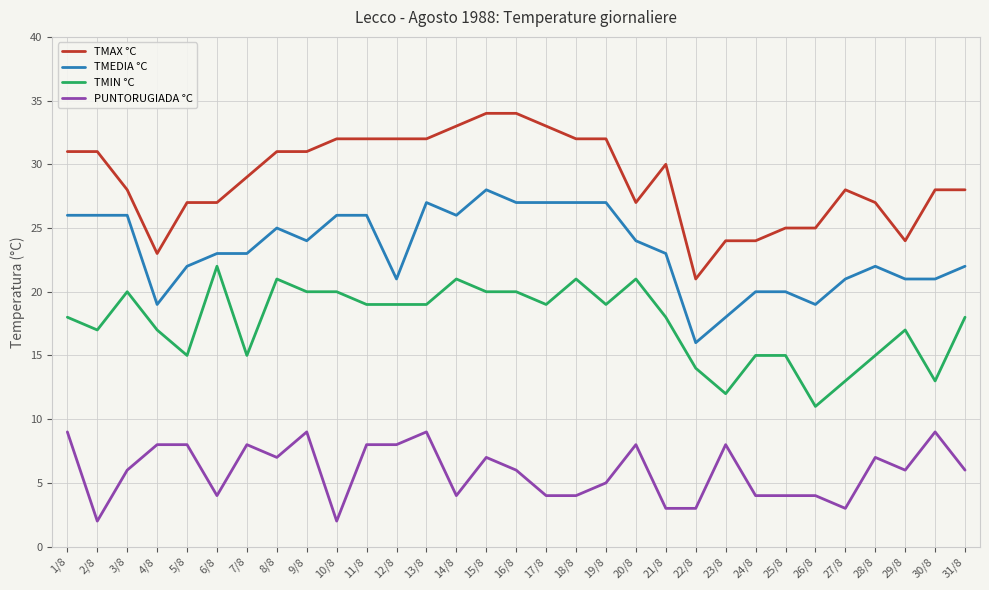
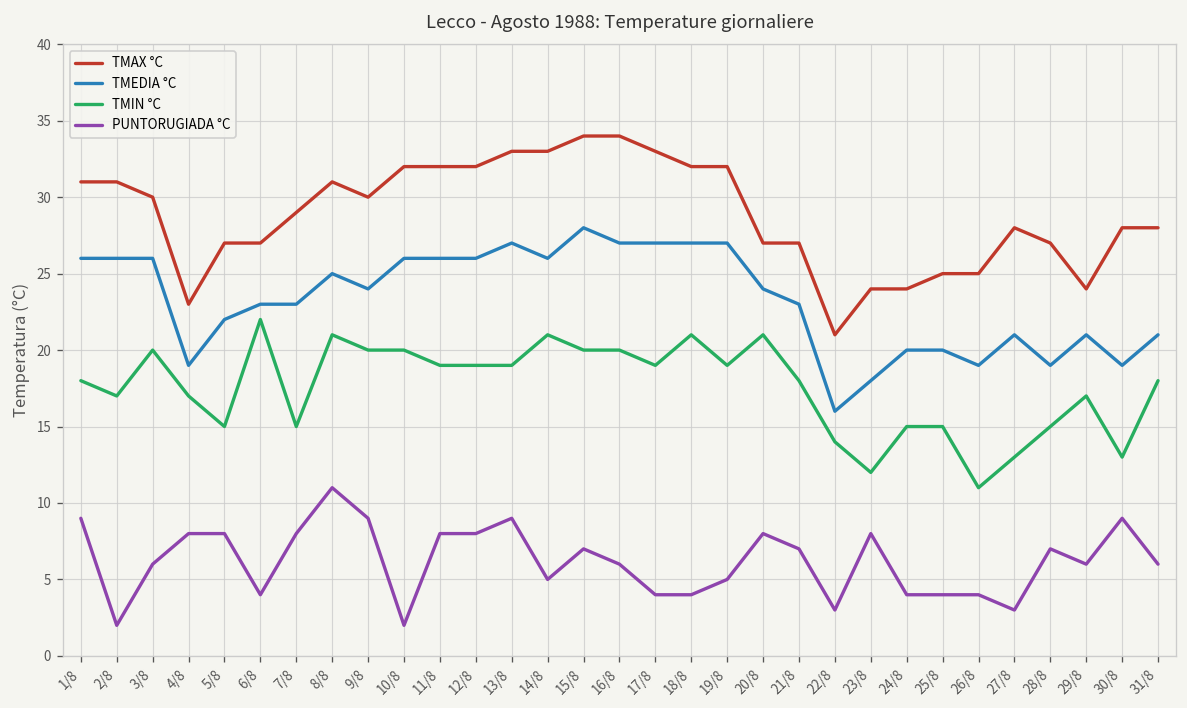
  {
    "TMAX °C": {
      "1/8": 31,
      "2/8": 31,
-     "3/8": 28,
+     "3/8": 30,
      "4/8": 23,
      "5/8": 27,
      "6/8": 27,
      "7/8": 29,
      "8/8": 31,
-     "9/8": 31,
+     "9/8": 30,
      "10/8": 32,
      "11/8": 32,
      "12/8": 32,
-     "13/8": 32,
+     "13/8": 33,
      "14/8": 33,
      "15/8": 34,
      "16/8": 34,
      "17/8": 33,
      "18/8": 32,
      "19/8": 32,
      "20/8": 27,
-     "21/8": 30,
+     "21/8": 27,
      "22/8": 21,
      "23/8": 24,
      "24/8": 24,
      "25/8": 25,
      "26/8": 25,
      "27/8": 28,
      "28/8": 27,
      "29/8": 24,
      "30/8": 28,
      "31/8": 28
    },
    "TMEDIA °C": {
      "1/8": 26,
      "2/8": 26,
      "3/8": 26,
      "4/8": 19,
      "5/8": 22,
      "6/8": 23,
      "7/8": 23,
      "8/8": 25,
      "9/8": 24,
      "10/8": 26,
      "11/8": 26,
-     "12/8": 21,
+     "12/8": 26,
      "13/8": 27,
      "14/8": 26,
      "15/8": 28,
      "16/8": 27,
      "17/8": 27,
      "18/8": 27,
      "19/8": 27,
      "20/8": 24,
      "21/8": 23,
      "22/8": 16,
      "23/8": 18,
      "24/8": 20,
      "25/8": 20,
      "26/8": 19,
      "27/8": 21,
-     "28/8": 22,
+     "28/8": 19,
      "29/8": 21,
-     "30/8": 21,
-     "31/8": 22
+     "30/8": 19,
+     "31/8": 21
    },
    "TMIN °C": {
      "1/8": 18,
      "2/8": 17,
      "3/8": 20,
      "4/8": 17,
      "5/8": 15,
      "6/8": 22,
      "7/8": 15,
      "8/8": 21,
      "9/8": 20,
      "10/8": 20,
      "11/8": 19,
      "12/8": 19,
      "13/8": 19,
      "14/8": 21,
      "15/8": 20,
      "16/8": 20,
      "17/8": 19,
      "18/8": 21,
      "19/8": 19,
      "20/8": 21,
      "21/8": 18,
      "22/8": 14,
      "23/8": 12,
      "24/8": 15,
      "25/8": 15,
      "26/8": 11,
      "27/8": 13,
      "28/8": 15,
      "29/8": 17,
      "30/8": 13,
      "31/8": 18
    },
    "PUNTORUGIADA °C": {
      "1/8": 9,
      "2/8": 2,
      "3/8": 6,
      "4/8": 8,
      "5/8": 8,
      "6/8": 4,
      "7/8": 8,
-     "8/8": 7,
+     "8/8": 11,
      "9/8": 9,
      "10/8": 2,
      "11/8": 8,
      "12/8": 8,
      "13/8": 9,
-     "14/8": 4,
+     "14/8": 5,
      "15/8": 7,
      "16/8": 6,
      "17/8": 4,
      "18/8": 4,
      "19/8": 5,
      "20/8": 8,
-     "21/8": 3,
+     "21/8": 7,
      "22/8": 3,
      "23/8": 8,
      "24/8": 4,
      "25/8": 4,
      "26/8": 4,
      "27/8": 3,
      "28/8": 7,
      "29/8": 6,
      "30/8": 9,
      "31/8": 6
    }
  }
